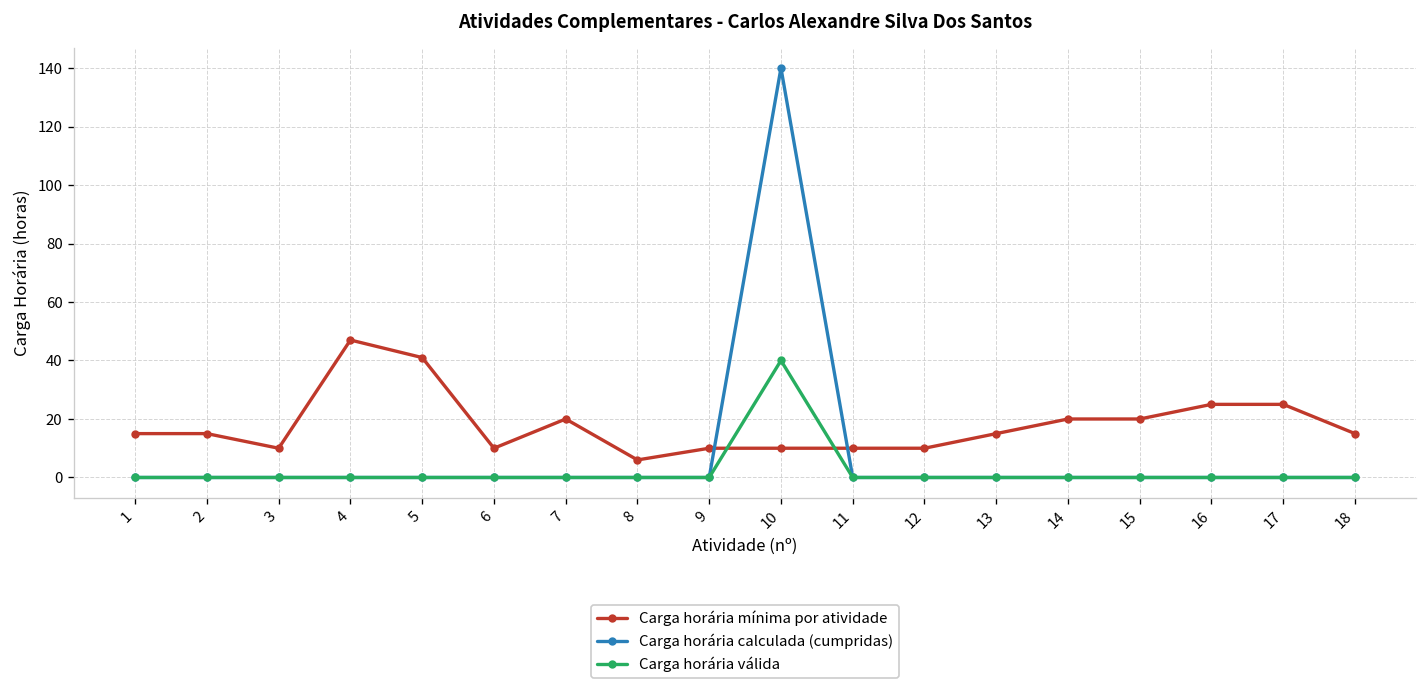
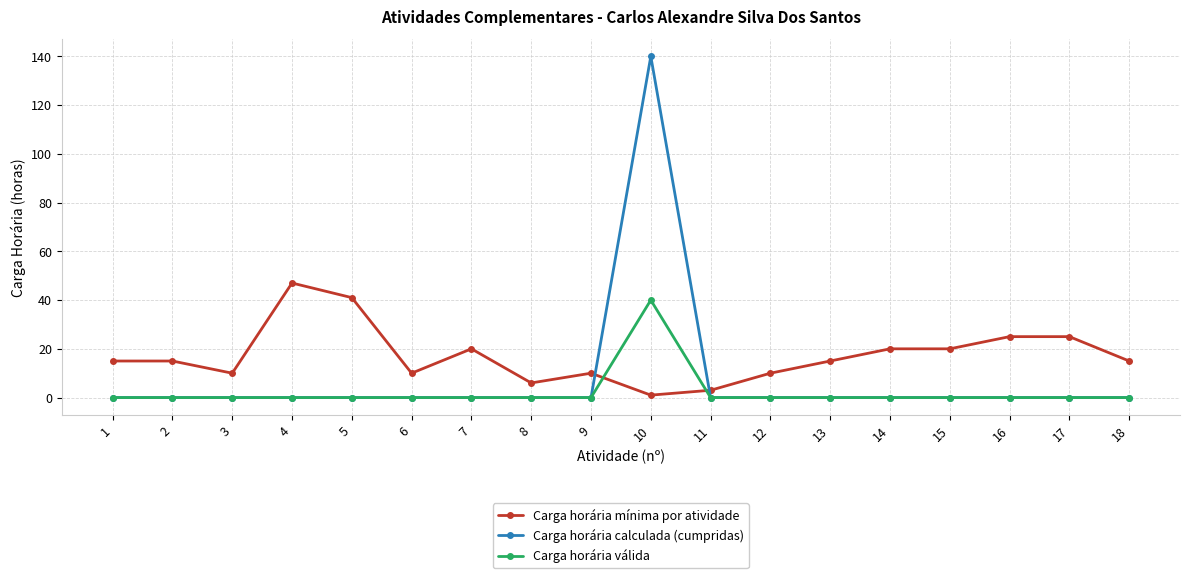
  {
    "Carga horária mínima por atividade": {
      "1": 15,
      "2": 15,
      "3": 10,
      "4": 47,
      "5": 41,
      "6": 10,
      "7": 20,
      "8": 6,
      "9": 10,
-     "10": 10,
-     "11": 10,
+     "10": 1,
+     "11": 3,
      "12": 10,
      "13": 15,
      "14": 20,
      "15": 20,
      "16": 25,
      "17": 25,
      "18": 15
    },
    "Carga horária calculada (cumpridas)": {
      "10": 140
    },
    "Carga horária válida": {
      "10": 40
    }
  }
